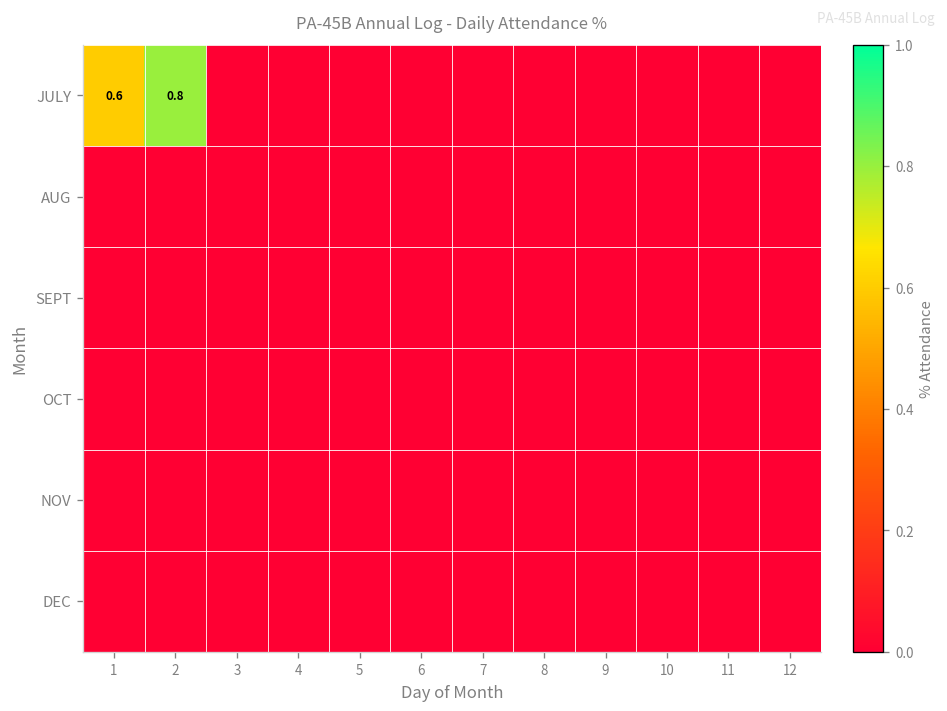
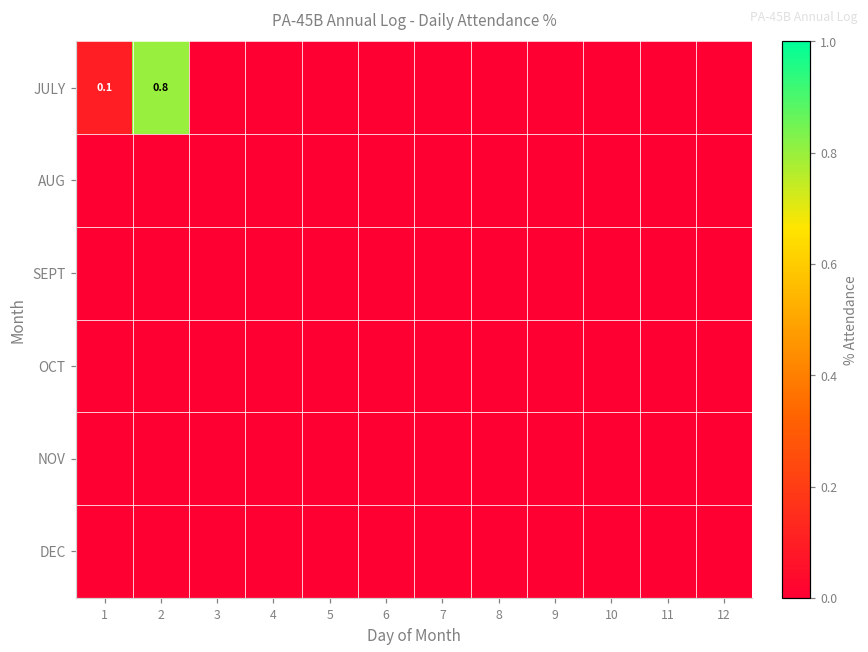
  {
    "JULY": {
-     "1": 0.6,
+     "1": 0.1,
      "2": 0.8
    }
  }
